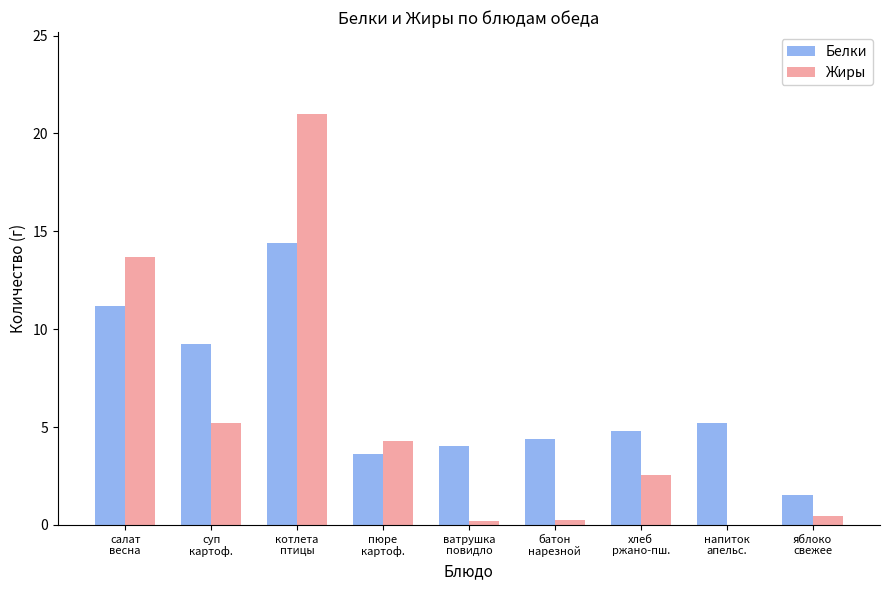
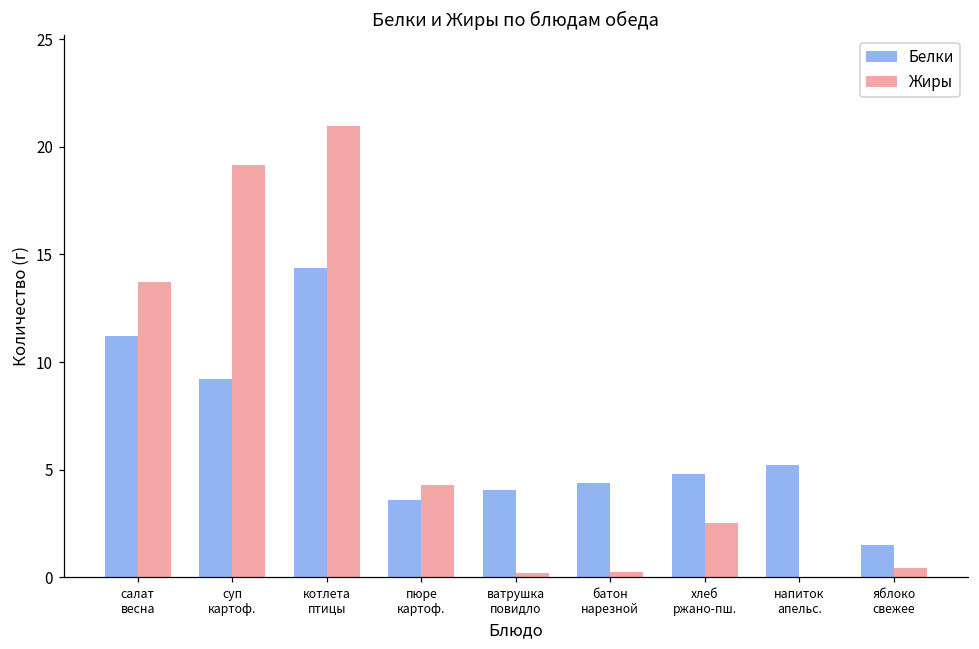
  {
    "Белки": {
      "салат весна": 11.2,
      "суп картоф.": 9.2,
      "котлета птицы": 14.4,
      "пюре картоф.": 3.6,
      "ватрушка повидло": 4.1,
      "батон нарезной": 4.4,
      "хлеб ржано-пш.": 4.8,
      "напиток апельс.": 5.2,
      "яблоко свежее": 1.5
    },
    "Жиры": {
      "салат весна": 13.7,
-     "суп картоф.": 5.2,
+     "суп картоф.": 19.2,
      "котлета птицы": 21.0,
      "пюре картоф.": 4.3,
      "ватрушка повидло": 0.2,
      "батон нарезной": 0.3,
      "хлеб ржано-пш.": 2.6,
      "напиток апельс.": 0.0,
      "яблоко свежее": 0.4
    }
  }
